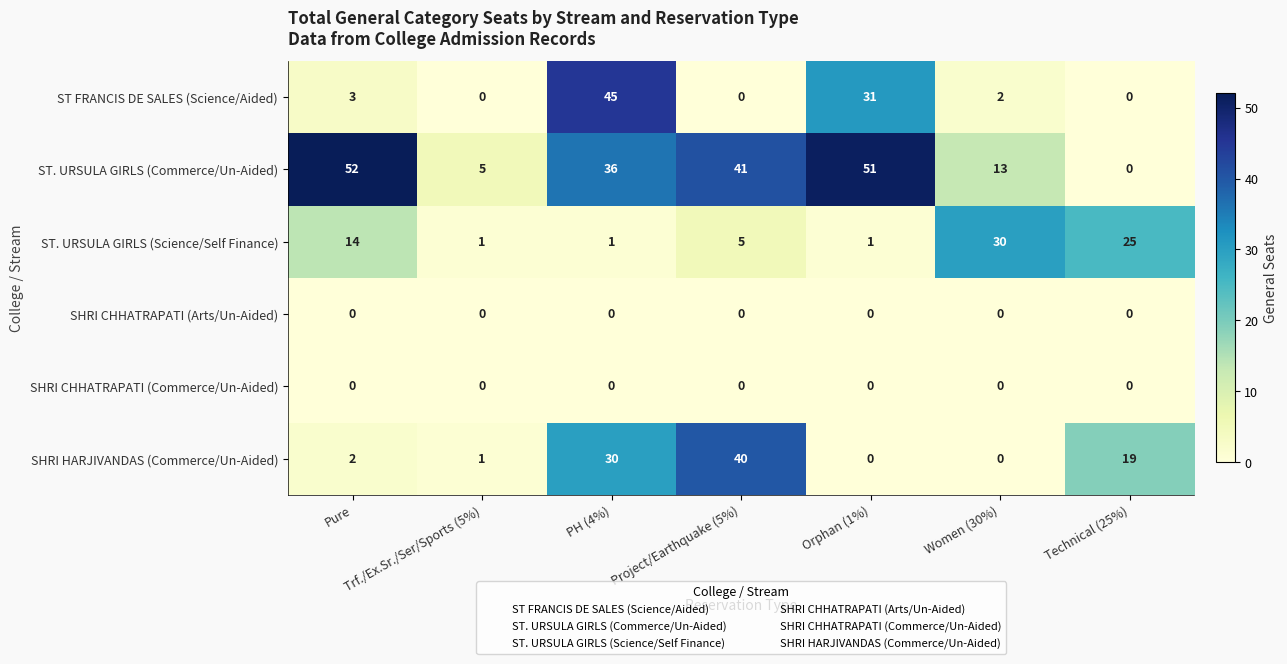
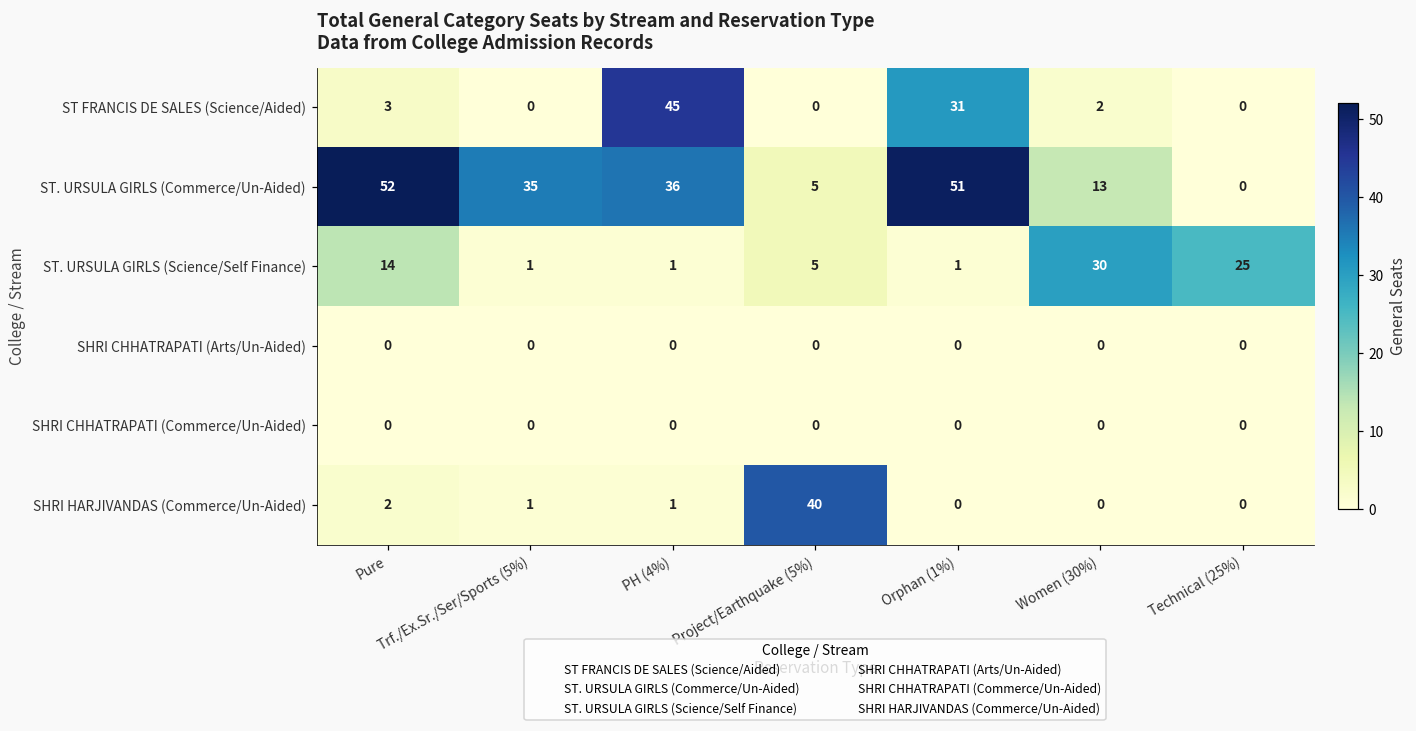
  {
    "ST FRANCIS DE SALES (Science/Aided)": {
      "Pure": 3,
      "Trf./Ex.Sr./Ser/Sports (5%)": 0,
      "PH (4%)": 45,
      "Project/Earthquake (5%)": 0,
      "Orphan (1%)": 31,
      "Women (30%)": 2,
      "Technical (25%)": 0
    },
    "ST. URSULA GIRLS (Commerce/Un-Aided)": {
      "Pure": 52,
-     "Trf./Ex.Sr./Ser/Sports (5%)": 5,
+     "Trf./Ex.Sr./Ser/Sports (5%)": 35,
      "PH (4%)": 36,
-     "Project/Earthquake (5%)": 41,
+     "Project/Earthquake (5%)": 5,
      "Orphan (1%)": 51,
      "Women (30%)": 13,
      "Technical (25%)": 0
    },
    "ST. URSULA GIRLS (Science/Self Finance)": {
      "Pure": 14,
      "Trf./Ex.Sr./Ser/Sports (5%)": 1,
      "PH (4%)": 1,
      "Project/Earthquake (5%)": 5,
      "Orphan (1%)": 1,
      "Women (30%)": 30,
      "Technical (25%)": 25
    },
    "SHRI CHHATRAPATI (Arts/Un-Aided)": {
      "Pure": 0,
      "Trf./Ex.Sr./Ser/Sports (5%)": 0,
      "PH (4%)": 0,
      "Project/Earthquake (5%)": 0,
      "Orphan (1%)": 0,
      "Women (30%)": 0,
      "Technical (25%)": 0
    },
    "SHRI CHHATRAPATI (Commerce/Un-Aided)": {
      "Pure": 0,
      "Trf./Ex.Sr./Ser/Sports (5%)": 0,
      "PH (4%)": 0,
      "Project/Earthquake (5%)": 0,
      "Orphan (1%)": 0,
      "Women (30%)": 0,
      "Technical (25%)": 0
    },
    "SHRI HARJIVANDAS (Commerce/Un-Aided)": {
      "Pure": 2,
      "Trf./Ex.Sr./Ser/Sports (5%)": 1,
-     "PH (4%)": 30,
+     "PH (4%)": 1,
      "Project/Earthquake (5%)": 40,
      "Orphan (1%)": 0,
      "Women (30%)": 0,
-     "Technical (25%)": 19
+     "Technical (25%)": 0
    }
  }
